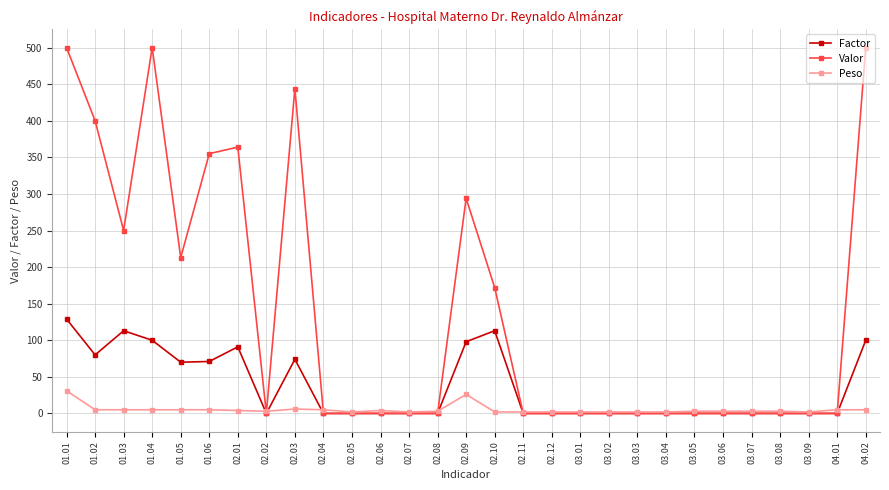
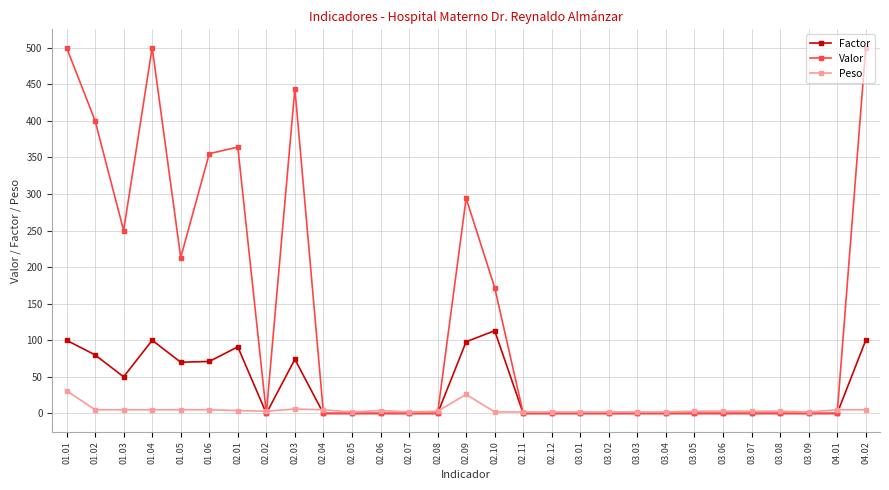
  {
    "Factor": {
-     "01.01": 130,
+     "01.01": 100,
      "01.02": 80,
-     "01.03": 110,
+     "01.03": 50,
      "01.04": 100,
      "01.05": 70,
      "01.06": 70,
      "02.01": 90,
      "02.03": 70,
      "02.09": 100,
      "02.10": 110,
      "04.02": 100
    },
    "Valor": {
      "01.01": 500,
      "01.02": 400,
      "01.03": 250,
      "01.04": 500,
      "01.05": 210,
      "01.06": 360,
      "02.01": 360,
      "02.03": 440,
      "02.09": 290,
      "02.10": 170
    },
    "Peso": {
      "01.01": 30,
      "01.02": 10,
      "01.03": 10,
      "01.04": 10,
      "01.05": 10,
      "01.06": 10,
      "02.01": 0,
      "02.03": 10,
      "02.04": 10,
      "02.06": 0,
      "02.09": 30,
      "02.10": 0,
      "04.01": 10,
      "04.02": 10
    }
  }
